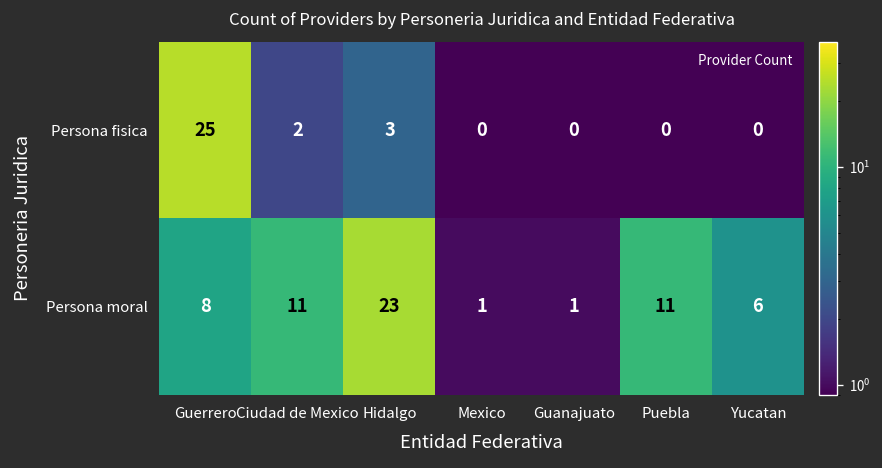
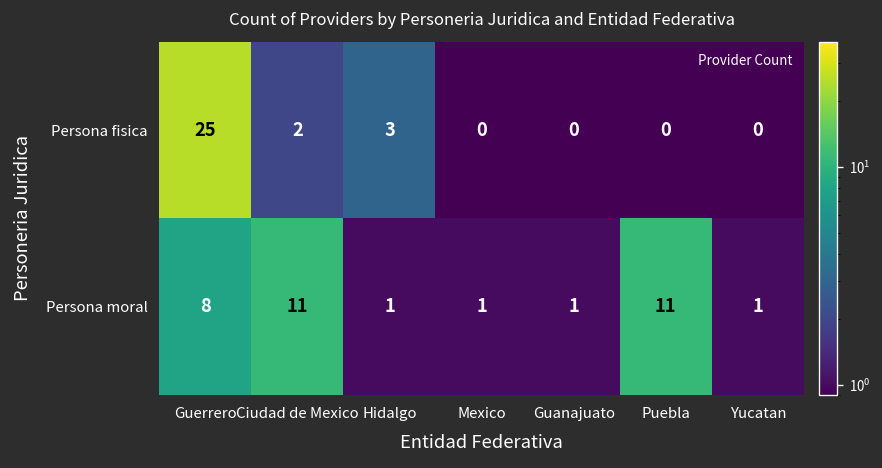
  {
    "Persona fisica": {
      "Guerrero": 25,
      "Ciudad de Mexico": 2,
      "Hidalgo": 3,
      "Mexico": 0,
      "Guanajuato": 0,
      "Puebla": 0,
      "Yucatan": 0
    },
    "Persona moral": {
      "Guerrero": 8,
      "Ciudad de Mexico": 11,
-     "Hidalgo": 23,
+     "Hidalgo": 1,
      "Mexico": 1,
      "Guanajuato": 1,
      "Puebla": 11,
-     "Yucatan": 6
+     "Yucatan": 1
    }
  }
